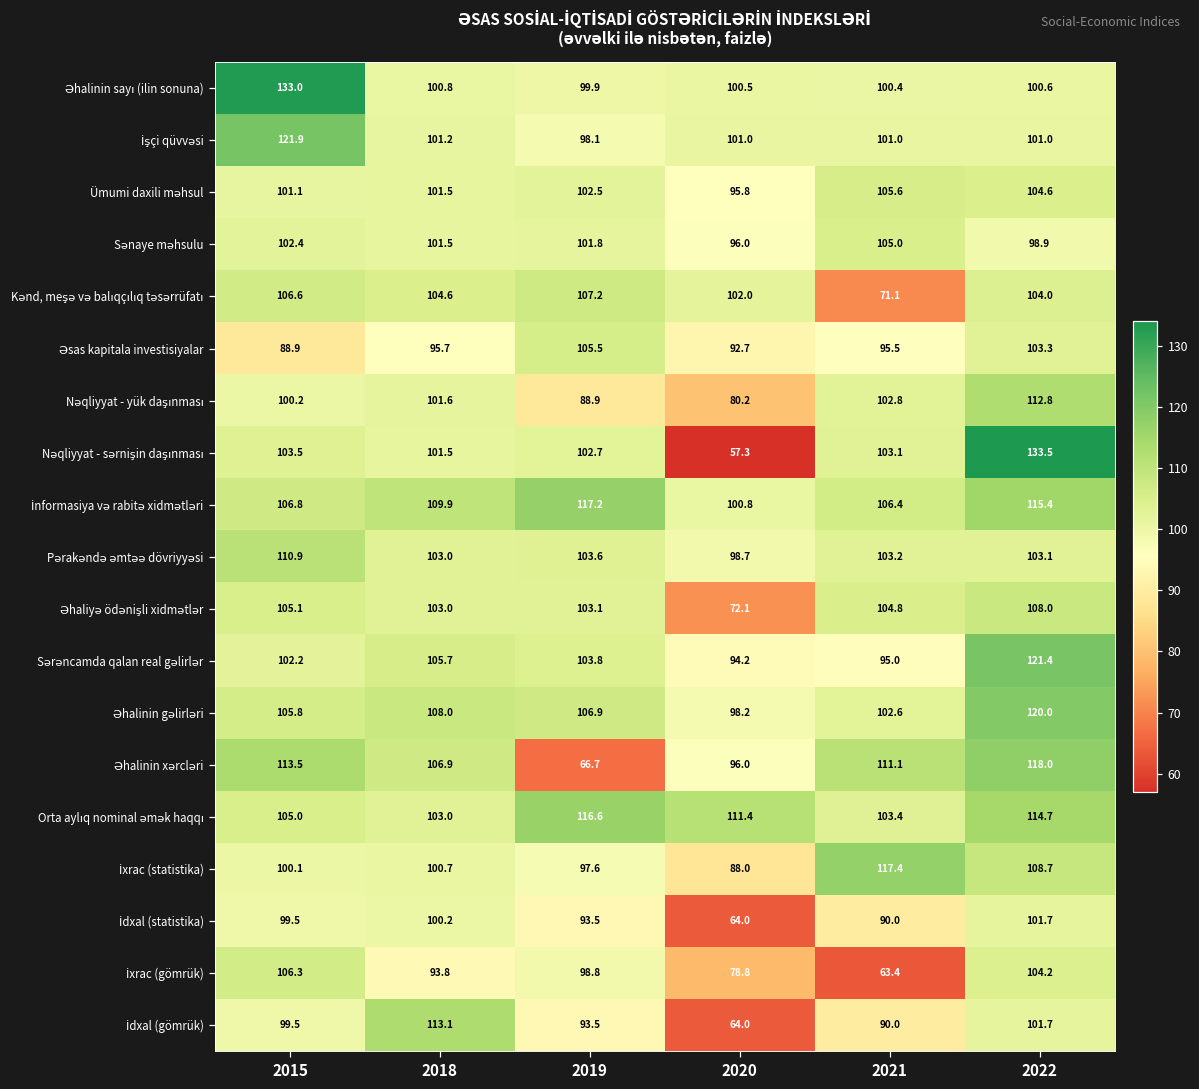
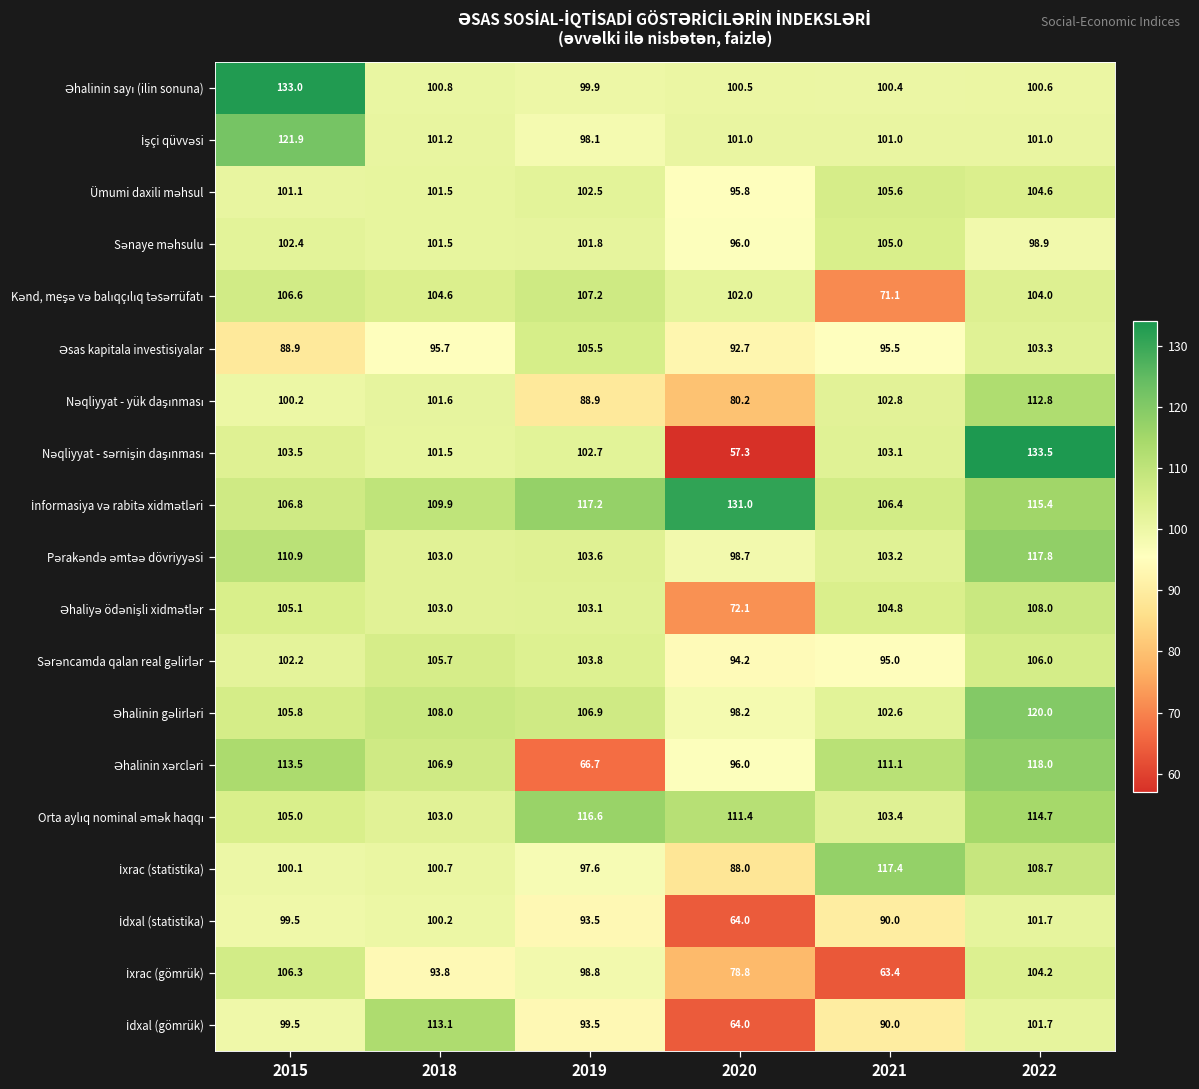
  {
    "Əhalinin sayı (ilin sonuna)": {
      "2015": 133.0,
      "2018": 100.8,
      "2019": 99.9,
      "2020": 100.5,
      "2021": 100.4,
      "2022": 100.6
    },
    "İşçi qüvvəsi": {
      "2015": 121.9,
      "2018": 101.2,
      "2019": 98.1,
      "2020": 101.0,
      "2021": 101.0,
      "2022": 101.0
    },
    "Ümumi daxili məhsul": {
      "2015": 101.1,
      "2018": 101.5,
      "2019": 102.5,
      "2020": 95.8,
      "2021": 105.6,
      "2022": 104.6
    },
    "Sənaye məhsulu": {
      "2015": 102.4,
      "2018": 101.5,
      "2019": 101.8,
      "2020": 96.0,
      "2021": 105.0,
      "2022": 98.9
    },
    "Kənd, meşə və balıqçılıq təsərrüfatı": {
      "2015": 106.6,
      "2018": 104.6,
      "2019": 107.2,
      "2020": 102.0,
      "2021": 71.1,
      "2022": 104.0
    },
    "Əsas kapitala investisiyalar": {
      "2015": 88.9,
      "2018": 95.7,
      "2019": 105.5,
      "2020": 92.7,
      "2021": 95.5,
      "2022": 103.3
    },
    "Nəqliyyat - yük daşınması": {
      "2015": 100.2,
      "2018": 101.6,
      "2019": 88.9,
      "2020": 80.2,
      "2021": 102.8,
      "2022": 112.8
    },
    "Nəqliyyat - sərnişin daşınması": {
      "2015": 103.5,
      "2018": 101.5,
      "2019": 102.7,
      "2020": 57.3,
      "2021": 103.1,
      "2022": 133.5
    },
    "İnformasiya və rabitə xidmətləri": {
      "2015": 106.8,
      "2018": 109.9,
      "2019": 117.2,
-     "2020": 100.8,
+     "2020": 131.0,
      "2021": 106.4,
      "2022": 115.4
    },
    "Pərakəndə əmtəə dövriyyəsi": {
      "2015": 110.9,
      "2018": 103.0,
      "2019": 103.6,
      "2020": 98.7,
      "2021": 103.2,
-     "2022": 103.1
+     "2022": 117.8
    },
    "Əhaliyə ödənişli xidmətlər": {
      "2015": 105.1,
      "2018": 103.0,
      "2019": 103.1,
      "2020": 72.1,
      "2021": 104.8,
      "2022": 108.0
    },
    "Sərəncamda qalan real gəlirlər": {
      "2015": 102.2,
      "2018": 105.7,
      "2019": 103.8,
      "2020": 94.2,
      "2021": 95.0,
-     "2022": 121.4
+     "2022": 106.0
    },
    "Əhalinin gəlirləri": {
      "2015": 105.8,
      "2018": 108.0,
      "2019": 106.9,
      "2020": 98.2,
      "2021": 102.6,
      "2022": 120.0
    },
    "Əhalinin xərcləri": {
      "2015": 113.5,
      "2018": 106.9,
      "2019": 66.7,
      "2020": 96.0,
      "2021": 111.1,
      "2022": 118.0
    },
    "Orta aylıq nominal əmək haqqı": {
      "2015": 105.0,
      "2018": 103.0,
      "2019": 116.6,
      "2020": 111.4,
      "2021": 103.4,
      "2022": 114.7
    },
    "İxrac (statistika)": {
      "2015": 100.1,
      "2018": 100.7,
      "2019": 97.6,
      "2020": 88.0,
      "2021": 117.4,
      "2022": 108.7
    },
    "İdxal (statistika)": {
      "2015": 99.5,
      "2018": 100.2,
      "2019": 93.5,
      "2020": 64.0,
      "2021": 90.0,
      "2022": 101.7
    },
    "İxrac (gömrük)": {
      "2015": 106.3,
      "2018": 93.8,
      "2019": 98.8,
      "2020": 78.8,
      "2021": 63.4,
      "2022": 104.2
    },
    "İdxal (gömrük)": {
      "2015": 99.5,
      "2018": 113.1,
      "2019": 93.5,
      "2020": 64.0,
      "2021": 90.0,
      "2022": 101.7
    }
  }
